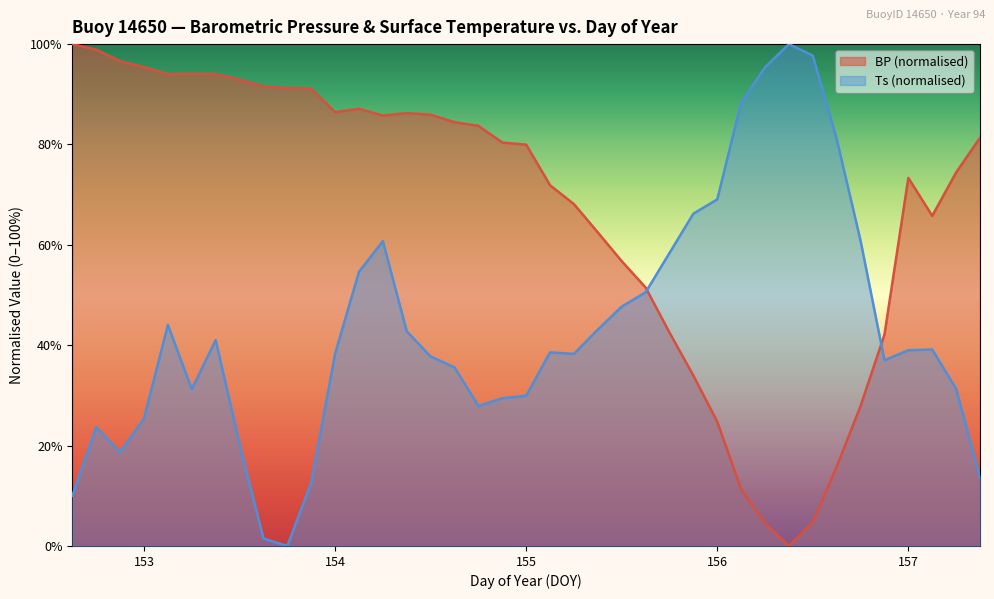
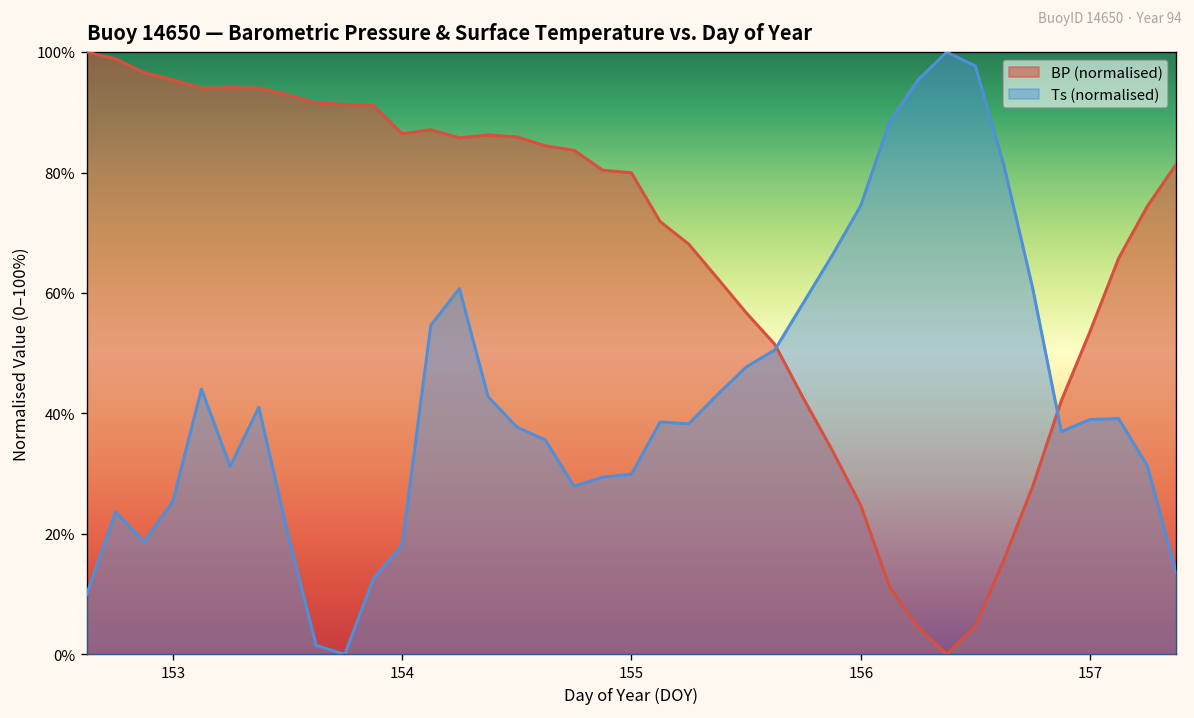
  {
    "BP (normalised)": {
      "153": "95%",
      "154": "86%",
      "155": "80%",
      "156": "25%",
-     "157": "73%"
+     "157": "54%"
    },
    "Ts (normalised)": {
      "153": "25%",
-     "154": "38%",
+     "154": "18%",
      "155": "30%",
-     "156": "69%",
+     "156": "75%",
      "157": "39%"
    }
  }
